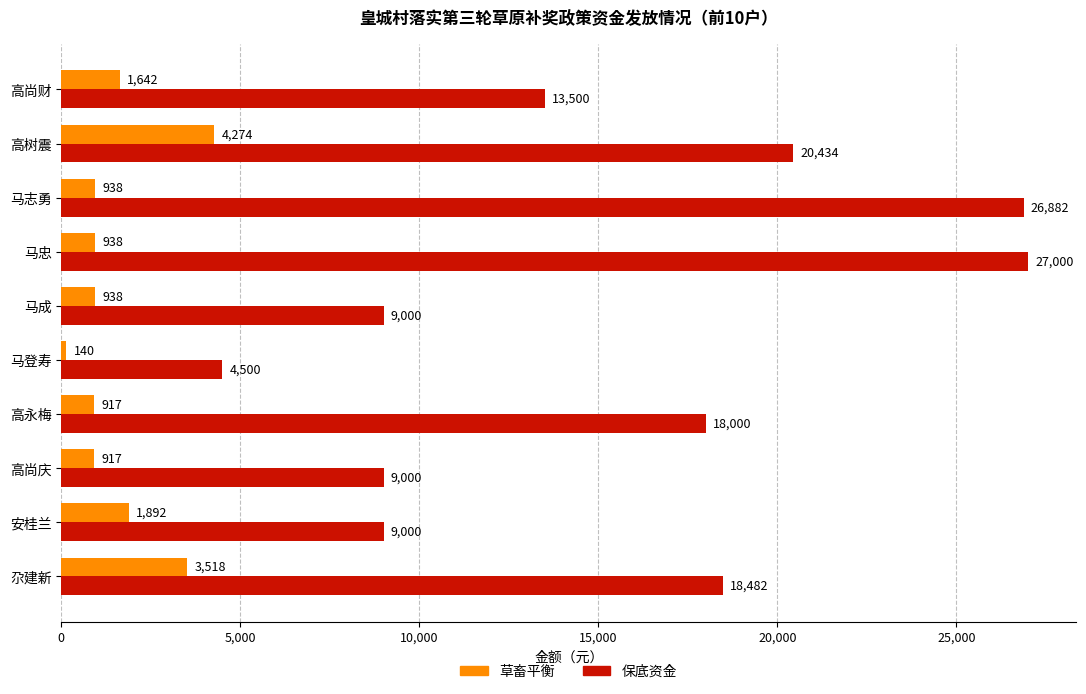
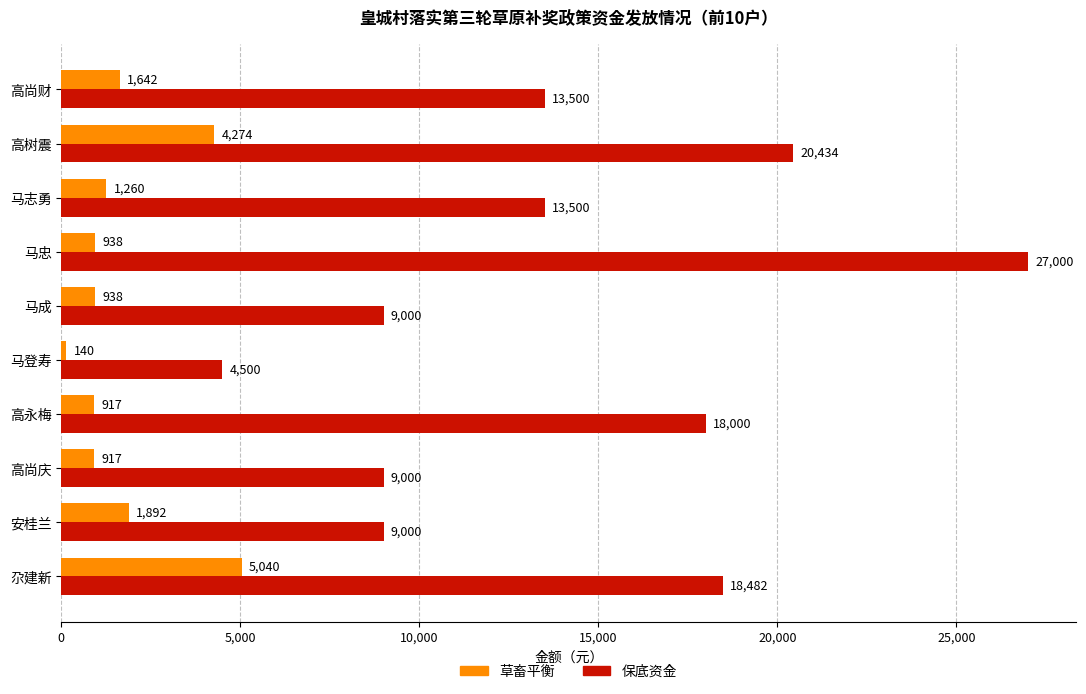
  {
    "草畜平衡": {
      "高尚财": "1,642",
      "高树震": "4,274",
-     "马志勇": "938",
+     "马志勇": "1,260",
      "马忠": "938",
      "马成": "938",
      "马登寿": "140",
      "高永梅": "917",
      "高尚庆": "917",
      "安桂兰": "1,892",
-     "尕建新": "3,518"
+     "尕建新": "5,040"
    },
    "保底资金": {
      "高尚财": "13,500",
      "高树震": "20,434",
-     "马志勇": "26,882",
+     "马志勇": "13,500",
      "马忠": "27,000",
      "马成": "9,000",
      "马登寿": "4,500",
      "高永梅": "18,000",
      "高尚庆": "9,000",
      "安桂兰": "9,000",
      "尕建新": "18,482"
    }
  }
